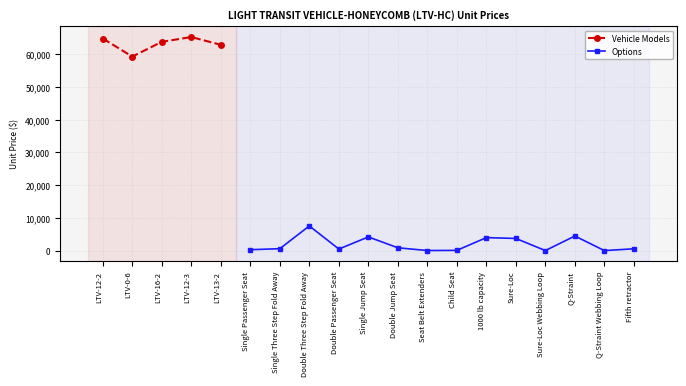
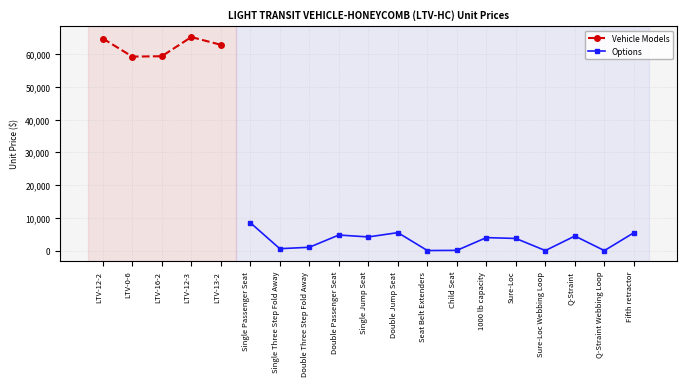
  {
    "Vehicle Models": {
      "LTV-12-2": "65,000",
      "LTV-0-6": "59,000",
-     "LTV-16-2": "64,000",
+     "LTV-16-2": "59,000",
      "LTV-12-3": "65,000",
      "LTV-13-2": "63,000"
    },
    "Options": {
-     "Single Passenger Seat": "0",
+     "Single Passenger Seat": "9,000",
      "Single Three Step Fold Away": "1,000",
-     "Double Three Step Fold Away": "8,000",
-     "Double Passenger Seat": "0",
+     "Double Three Step Fold Away": "1,000",
+     "Double Passenger Seat": "5,000",
      "Single Jump Seat": "4,000",
-     "Double Jump Seat": "1,000",
+     "Double Jump Seat": "6,000",
      "Seat Belt Extenders": "0",
      "Child Seat": "0",
      "1000 lb capacity": "4,000",
      "Sure-Loc": "4,000",
      "Sure-Loc Webbing Loop": "0",
      "Q-Straint": "4,000",
      "Q-Straint Webbing Loop": "0",
-     "Fifth retractor": "1,000"
+     "Fifth retractor": "5,000"
    }
  }
